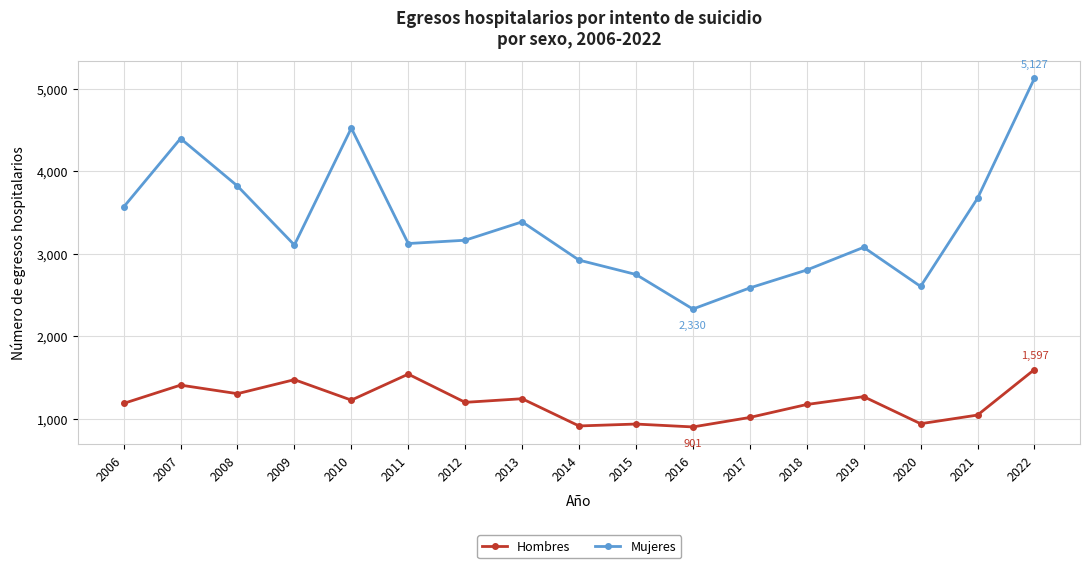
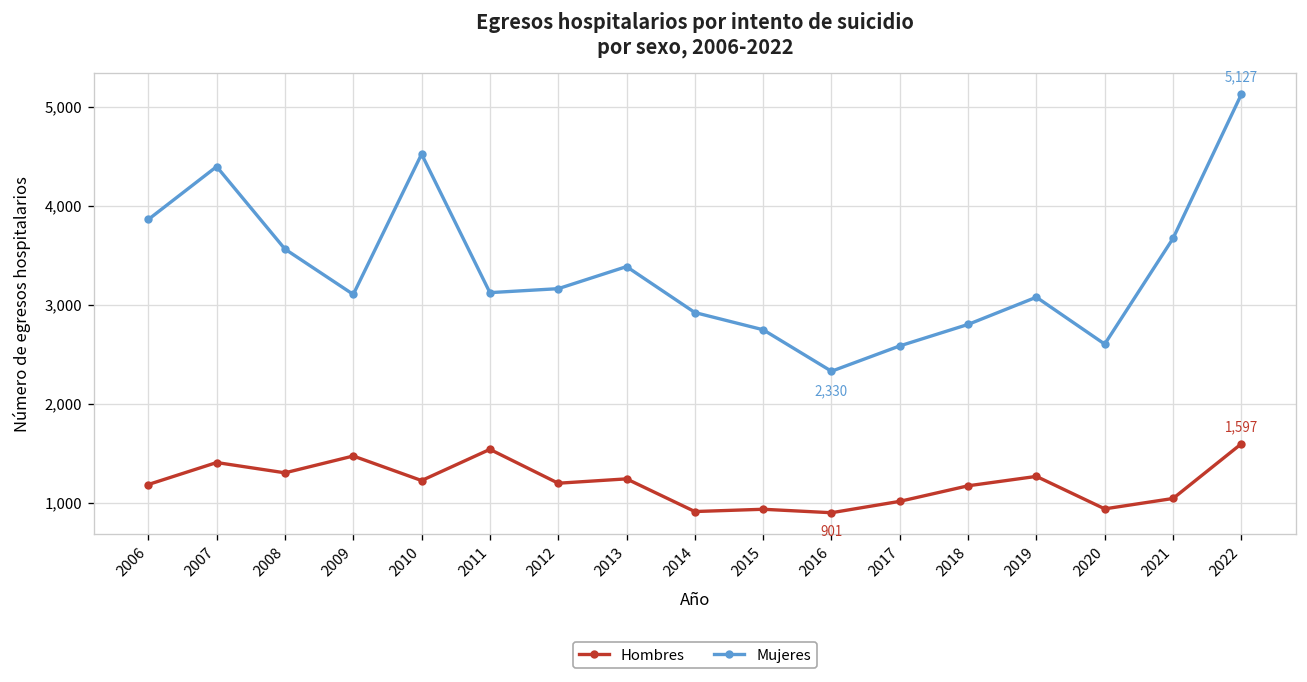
  {
    "Hombres": {
      "2016": "901",
      "2022": "1,597"
    },
    "Mujeres": {
-     "2006": "3,600",
+     "2006": "3,900",
      "2007": "4,400",
-     "2008": "3,800",
+     "2008": "3,600",
      "2009": "3,100",
      "2010": "4,500",
      "2011": "3,100",
      "2012": "3,200",
      "2013": "3,400",
      "2014": "2,900",
      "2015": "2,700",
      "2017": "2,600",
      "2018": "2,800",
      "2019": "3,100",
      "2020": "2,600",
      "2021": "3,700"
    }
  }
